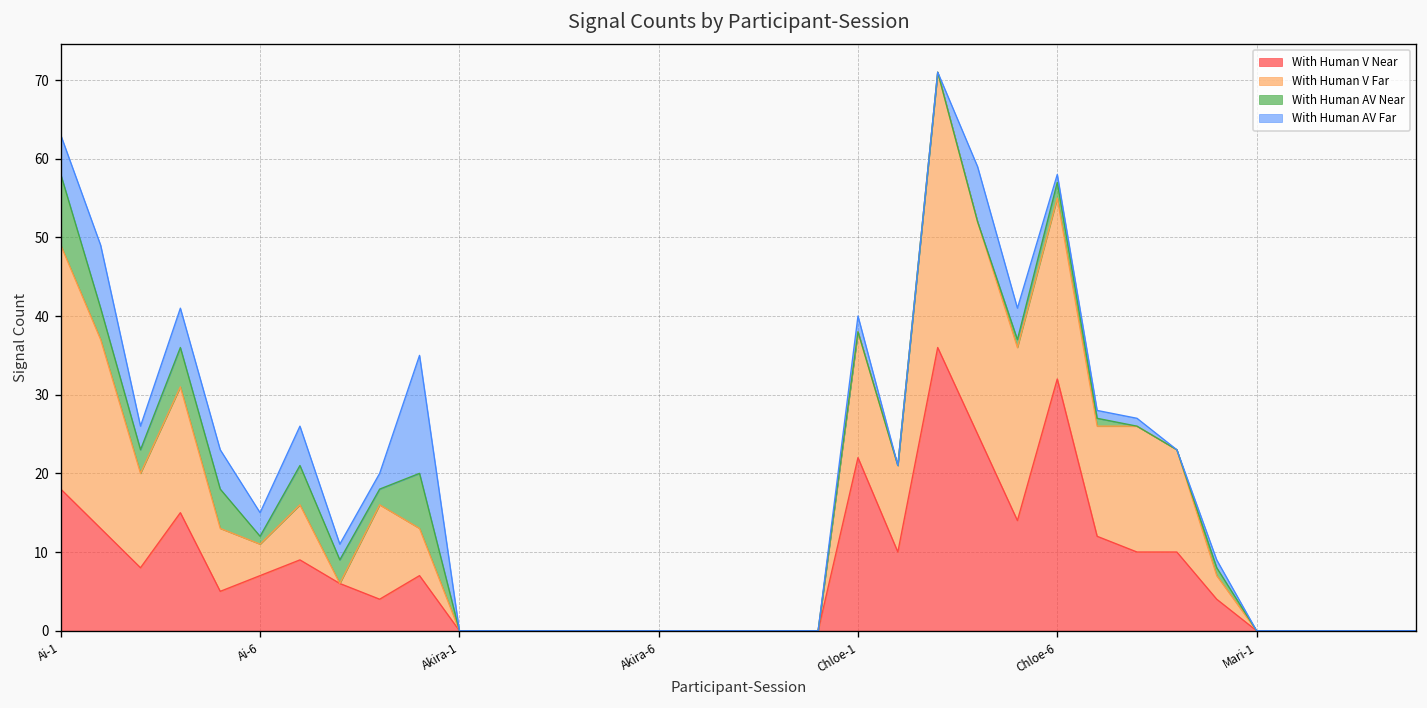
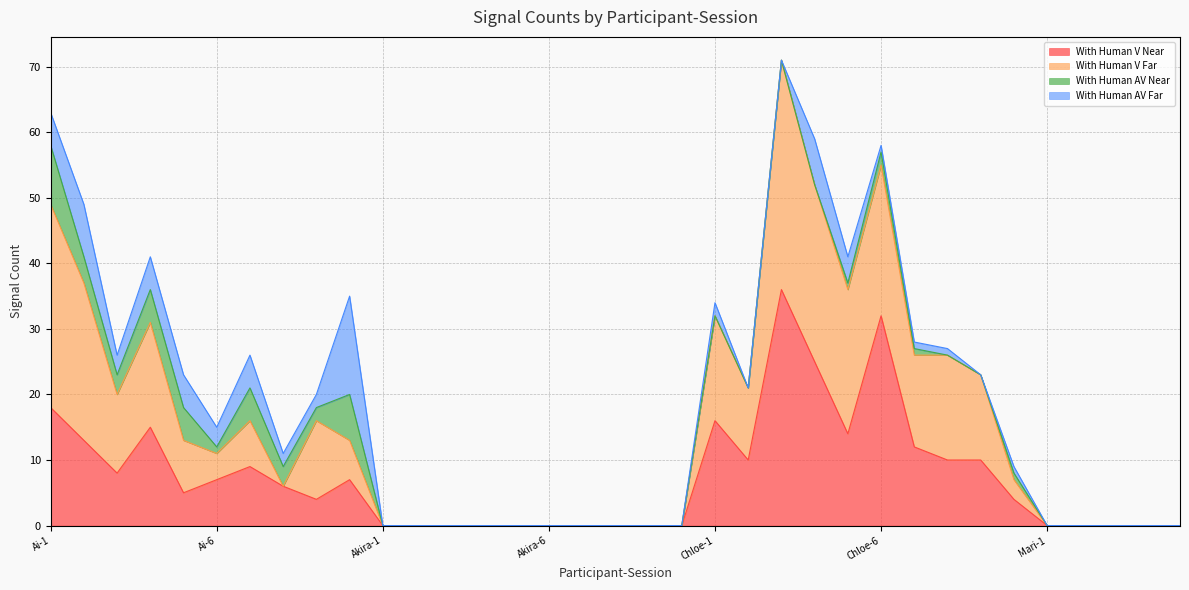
  {
    "With Human V Near": {
      "Ai-1": 18,
      "Ai-6": 7,
-     "Chloe-1": 22,
+     "Chloe-1": 16,
      "Chloe-6": 32
    },
    "With Human V Far": {
      "Ai-1": 31,
      "Ai-6": 4,
      "Chloe-6": 23
    },
    "With Human AV Near": {
      "Ai-1": 9,
      "Ai-6": 1,
      "Chloe-6": 2
    },
    "With Human AV Far": {
      "Ai-1": 5,
      "Ai-6": 3,
      "Chloe-1": 2,
      "Chloe-6": 1
    }
  }
